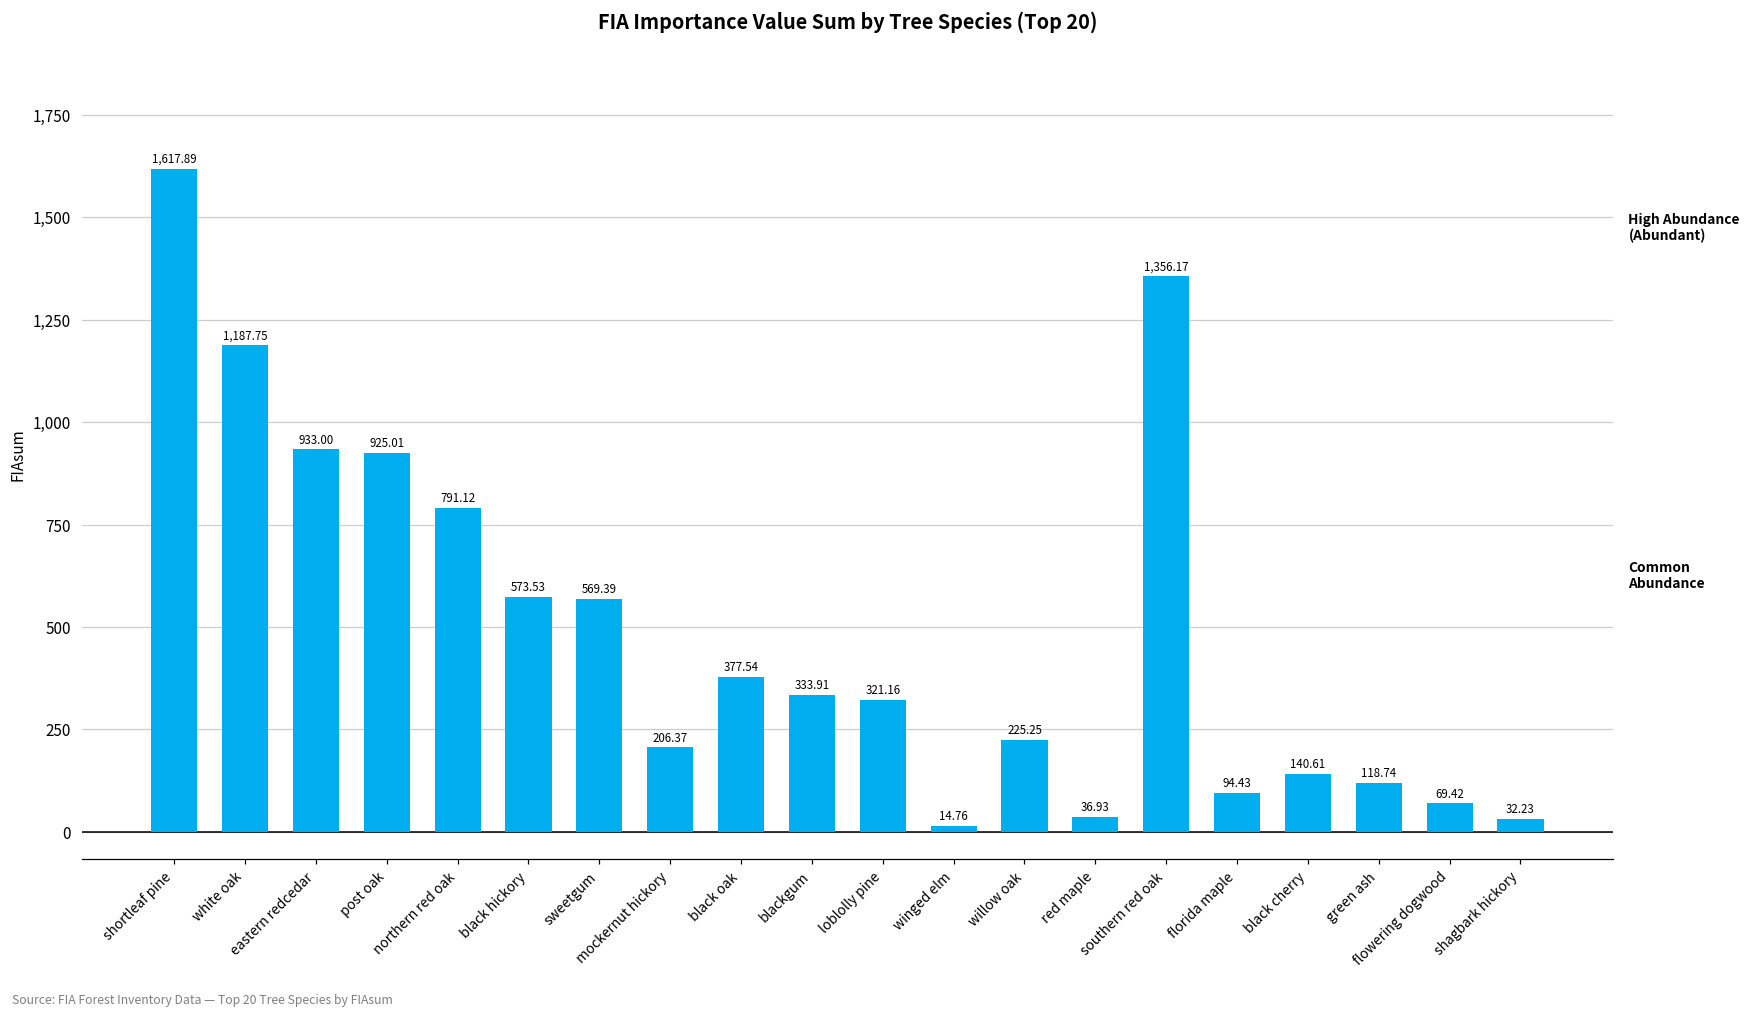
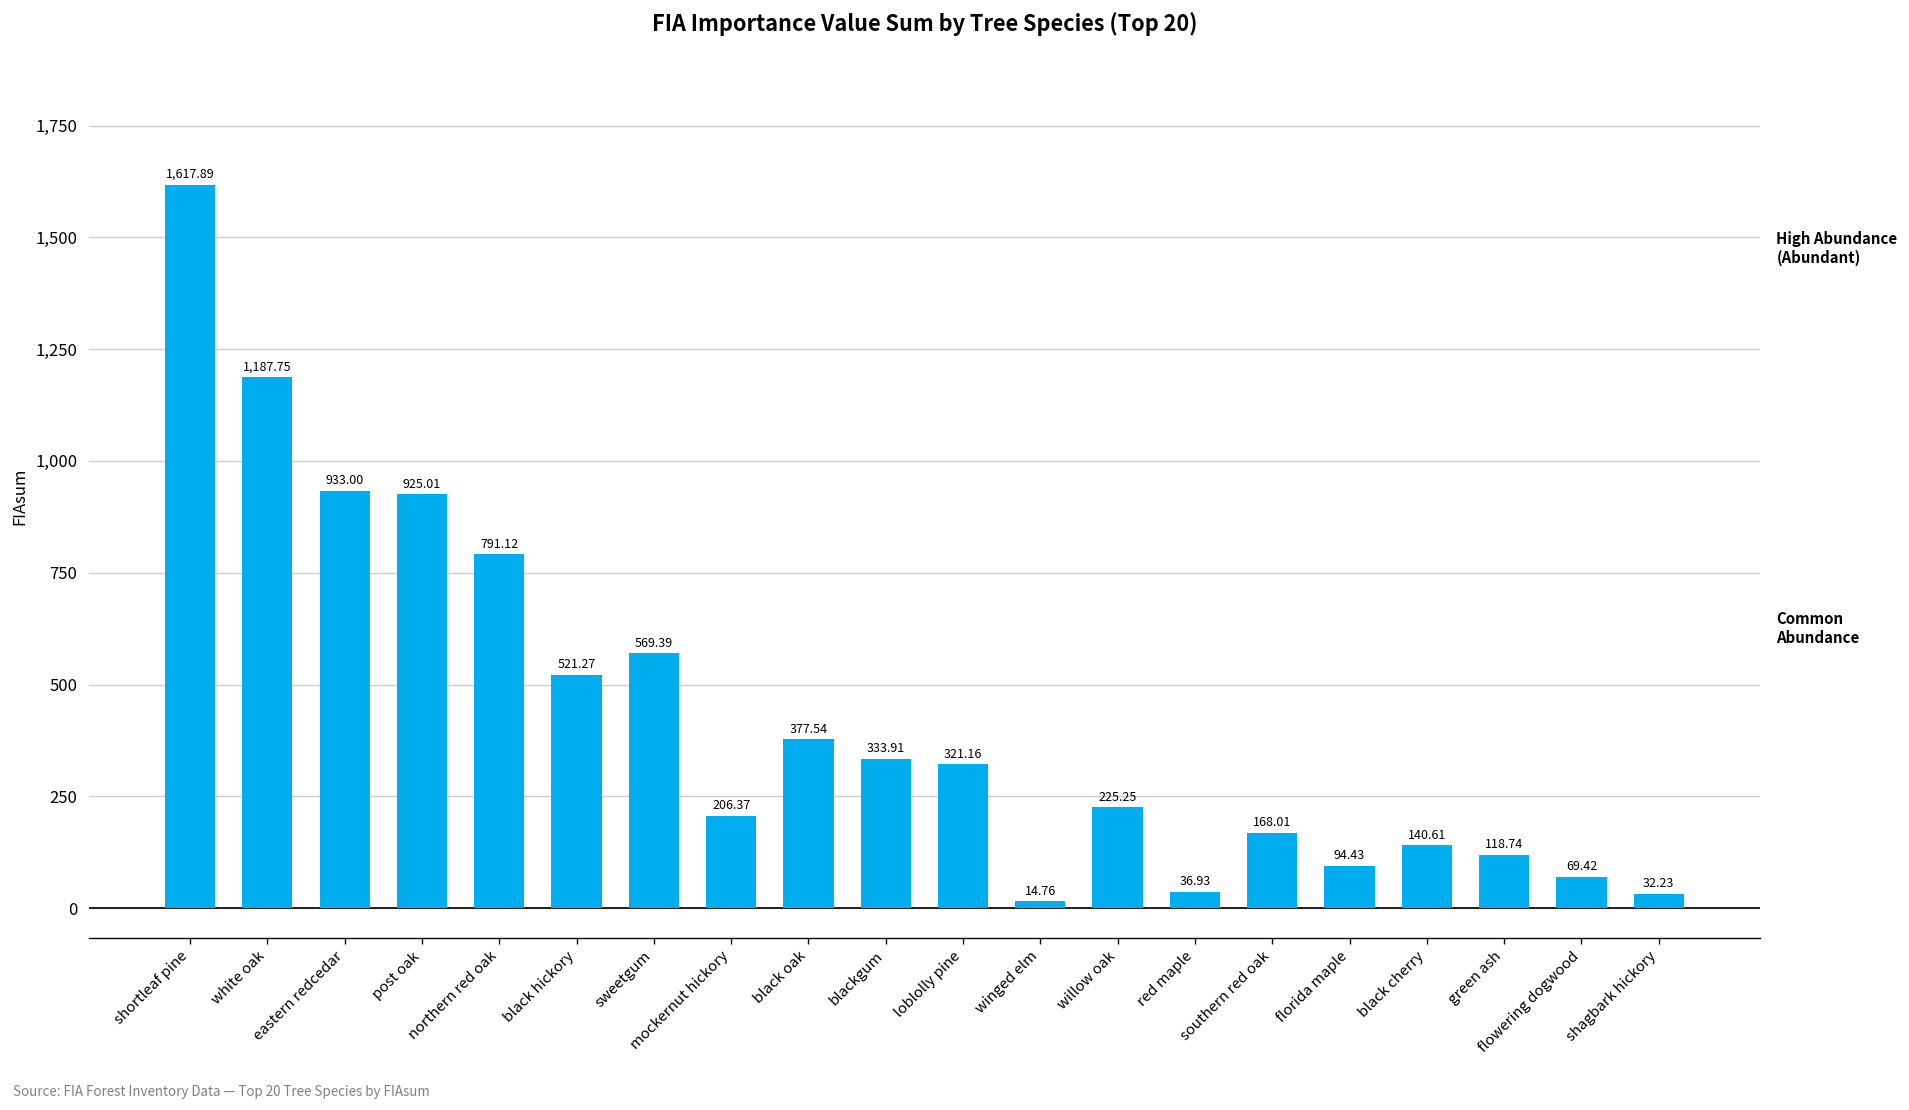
  {
    "shortleaf pine": "1,617.89",
    "white oak": "1,187.75",
    "eastern redcedar": "933.00",
    "post oak": "925.01",
    "northern red oak": "791.12",
-   "black hickory": "573.53",
+   "black hickory": "521.27",
    "sweetgum": "569.39",
    "mockernut hickory": "206.37",
    "black oak": "377.54",
    "blackgum": "333.91",
    "loblolly pine": "321.16",
    "winged elm": "14.76",
    "willow oak": "225.25",
    "red maple": "36.93",
-   "southern red oak": "1,356.17",
+   "southern red oak": "168.01",
    "florida maple": "94.43",
    "black cherry": "140.61",
    "green ash": "118.74",
    "flowering dogwood": "69.42",
    "shagbark hickory": "32.23"
  }
